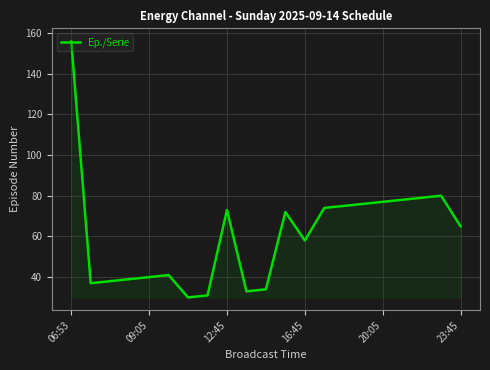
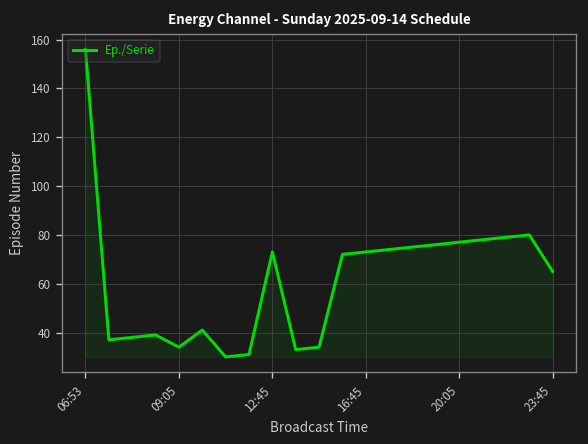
  {
-   "09:05": 40,
+   "09:05": 34,
    "12:45": 73,
-   "16:45": 58,
+   "16:45": 73,
    "20:05": 77,
    "23:45": 65
  }
